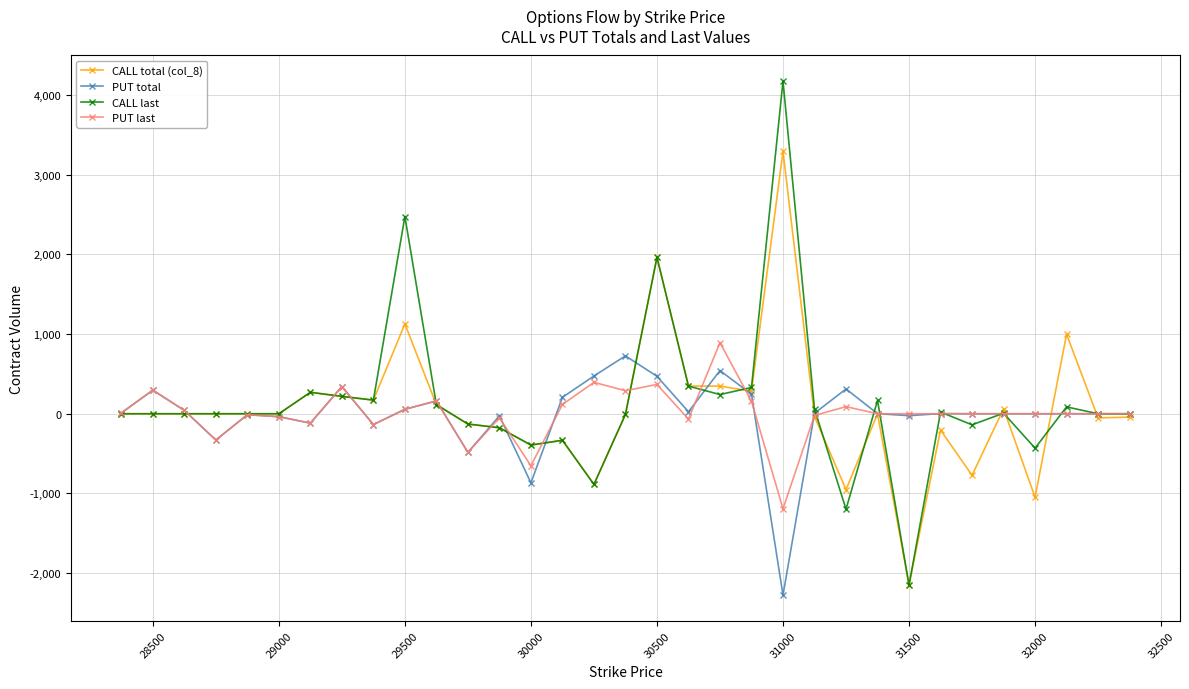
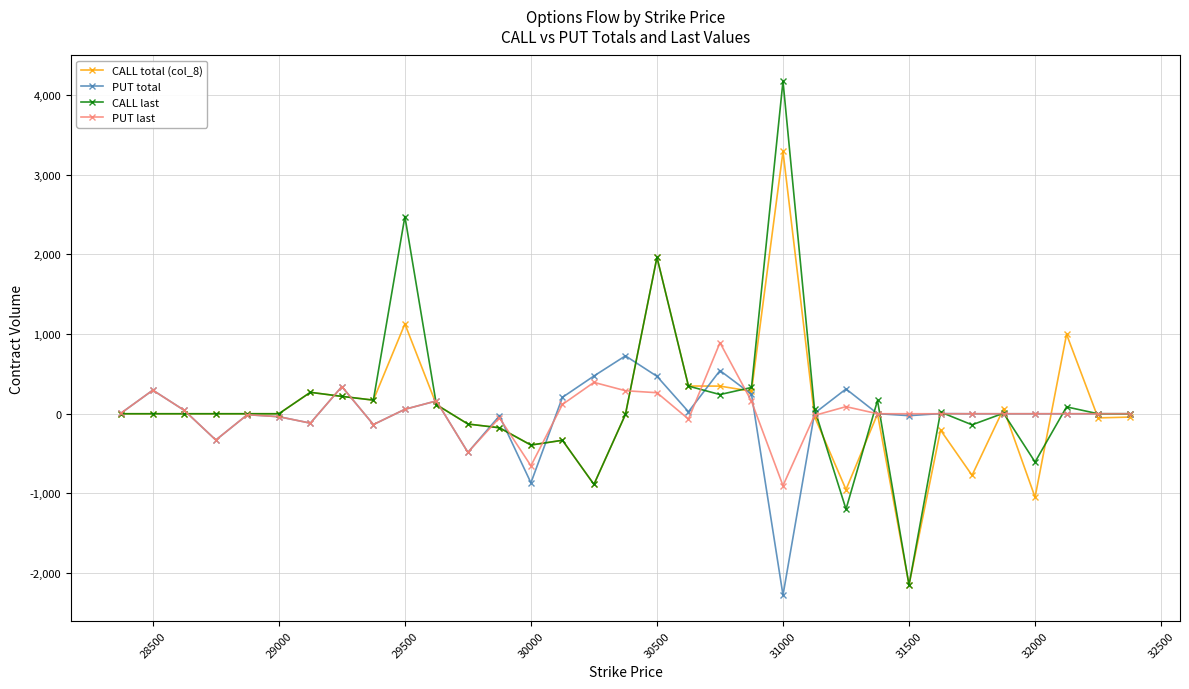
  {
    "CALL total (col_8)": {
      "29500": "1,100",
      "31000": "3,300",
      "32000": "-1,000"
    },
    "PUT total": {
      "30000": "-900",
      "30500": "500",
      "31000": "-2,300"
    },
    "CALL last": {
      "29500": "2,500",
      "31000": "4,200",
-     "32000": "-400"
+     "32000": "-600"
    },
    "PUT last": {
      "30000": "-700",
-     "30500": "400",
-     "31000": "-1,200"
+     "30500": "300",
+     "31000": "-900"
    }
  }
